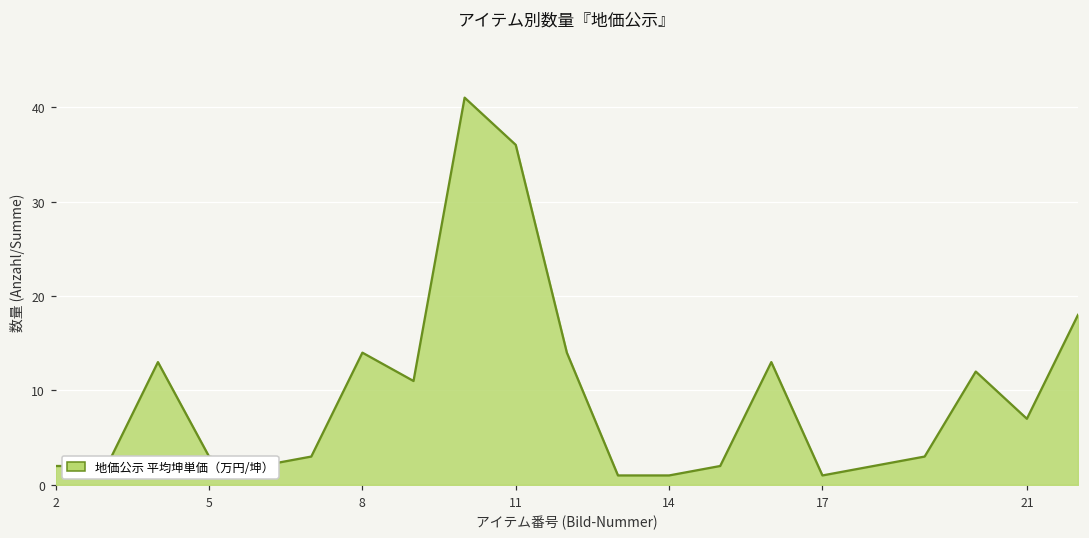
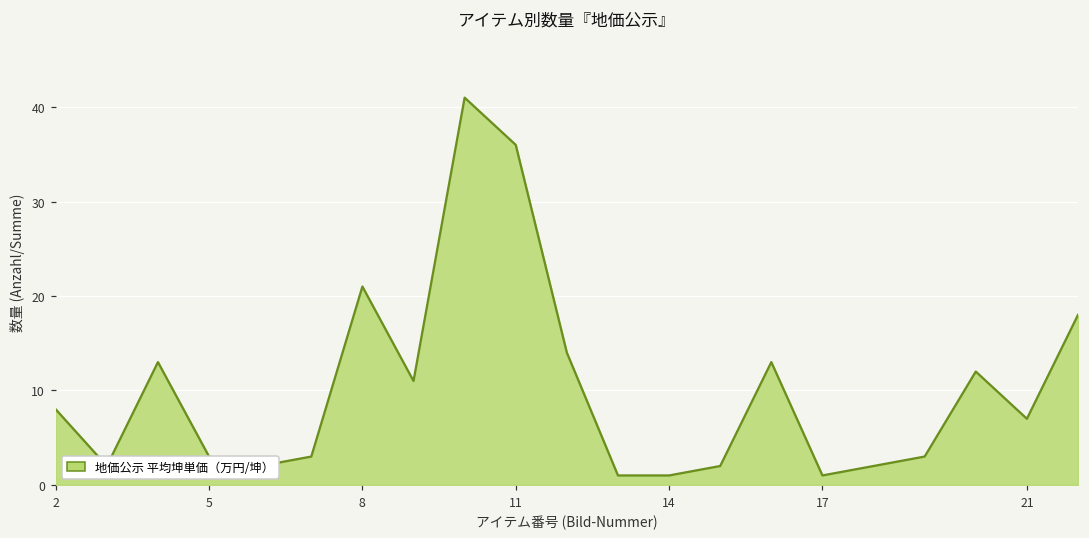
  {
-   "2": 2,
-   "8": 14,
+   "2": 8,
+   "8": 21,
    "11": 36,
    "14": 1,
    "17": 1,
    "21": 7
  }
